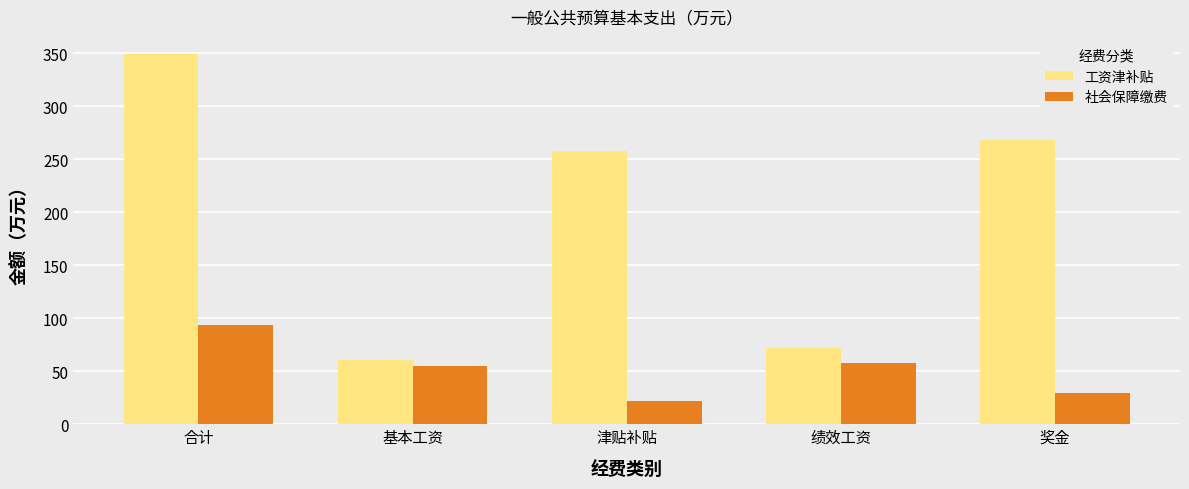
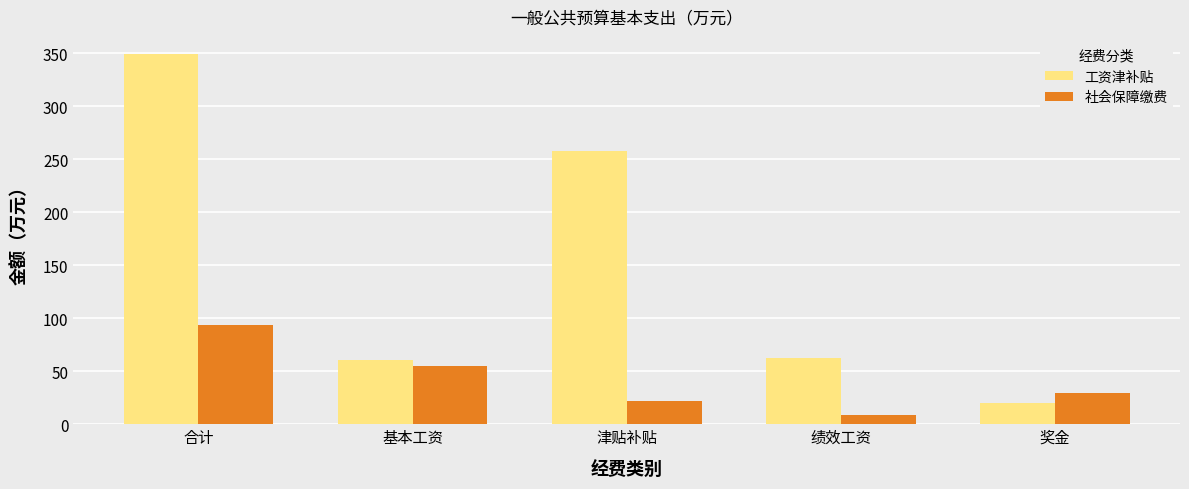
  {
    "工资津补贴": {
      "合计": 349,
      "基本工资": 61,
      "津贴补贴": 258,
-     "绩效工资": 72,
-     "奖金": 268
+     "绩效工资": 63,
+     "奖金": 21
    },
    "社会保障缴费": {
      "合计": 94,
      "基本工资": 55,
      "津贴补贴": 22,
-     "绩效工资": 58,
+     "绩效工资": 9,
      "奖金": 30
    }
  }
